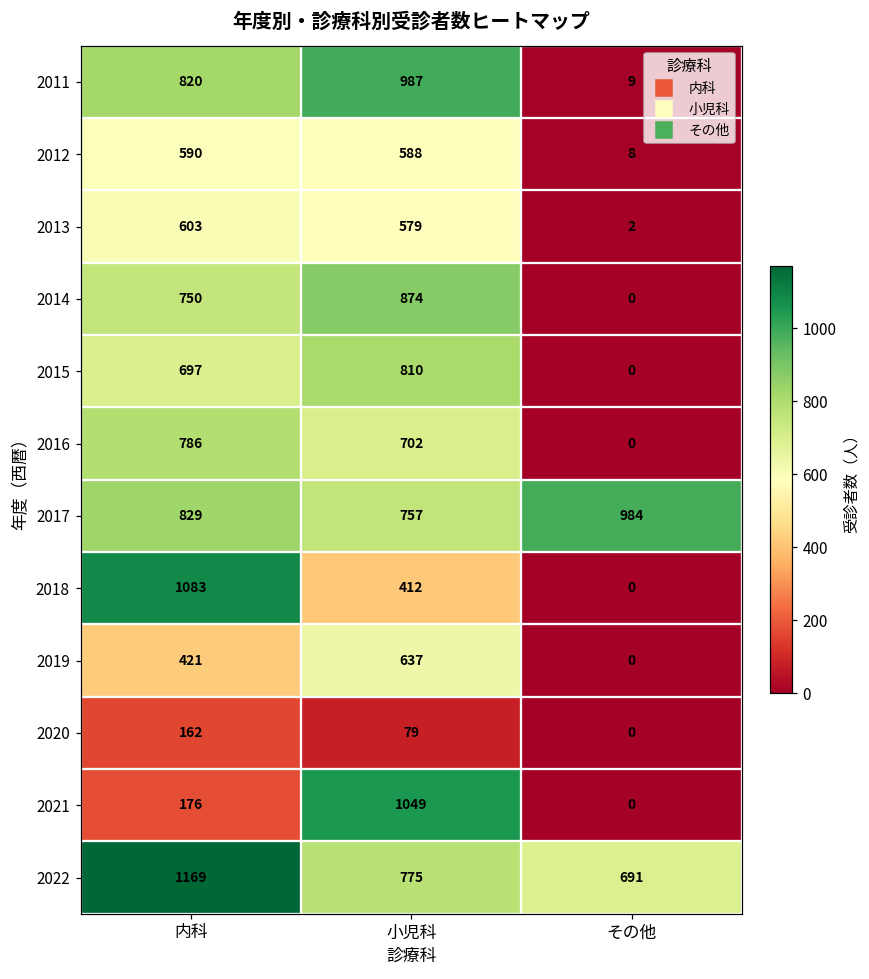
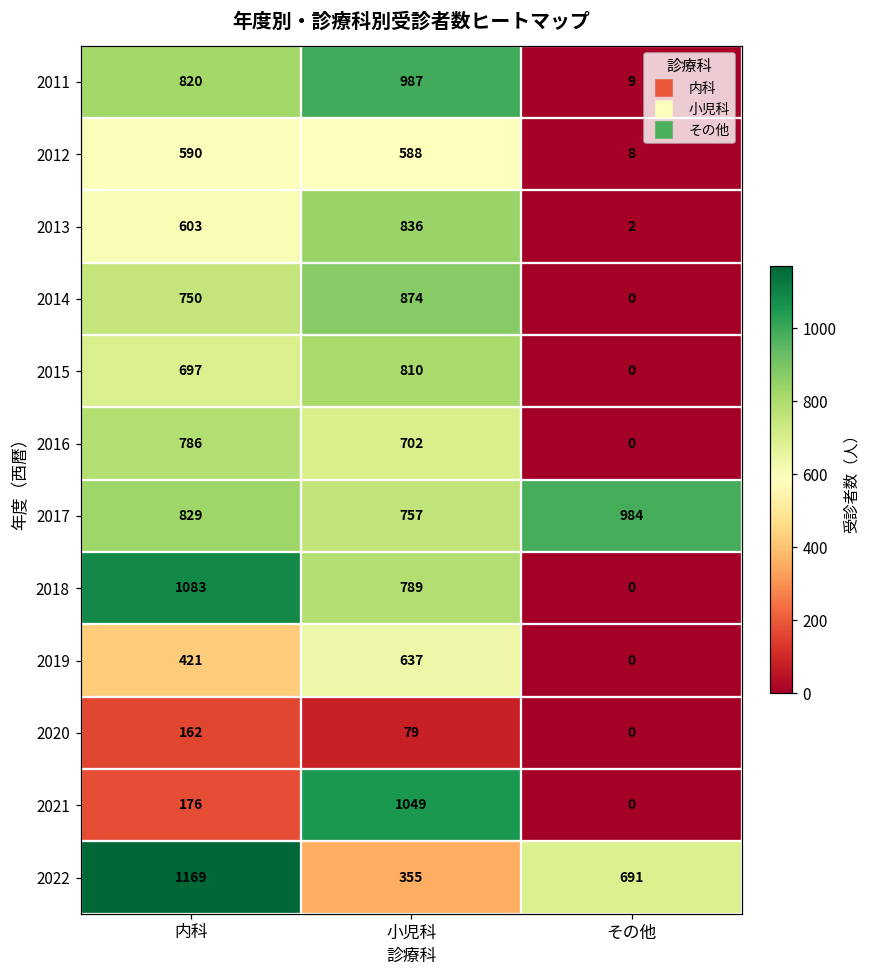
  {
    "2011": {
      "内科": 820,
      "小児科": 987,
      "その他": 9
    },
    "2012": {
      "内科": 590,
      "小児科": 588,
      "その他": 8
    },
    "2013": {
      "内科": 603,
-     "小児科": 579,
+     "小児科": 836,
      "その他": 2
    },
    "2014": {
      "内科": 750,
      "小児科": 874,
      "その他": 0
    },
    "2015": {
      "内科": 697,
      "小児科": 810,
      "その他": 0
    },
    "2016": {
      "内科": 786,
      "小児科": 702,
      "その他": 0
    },
    "2017": {
      "内科": 829,
      "小児科": 757,
      "その他": 984
    },
    "2018": {
      "内科": 1083,
-     "小児科": 412,
+     "小児科": 789,
      "その他": 0
    },
    "2019": {
      "内科": 421,
      "小児科": 637,
      "その他": 0
    },
    "2020": {
      "内科": 162,
      "小児科": 79,
      "その他": 0
    },
    "2021": {
      "内科": 176,
      "小児科": 1049,
      "その他": 0
    },
    "2022": {
      "内科": 1169,
-     "小児科": 775,
+     "小児科": 355,
      "その他": 691
    }
  }
